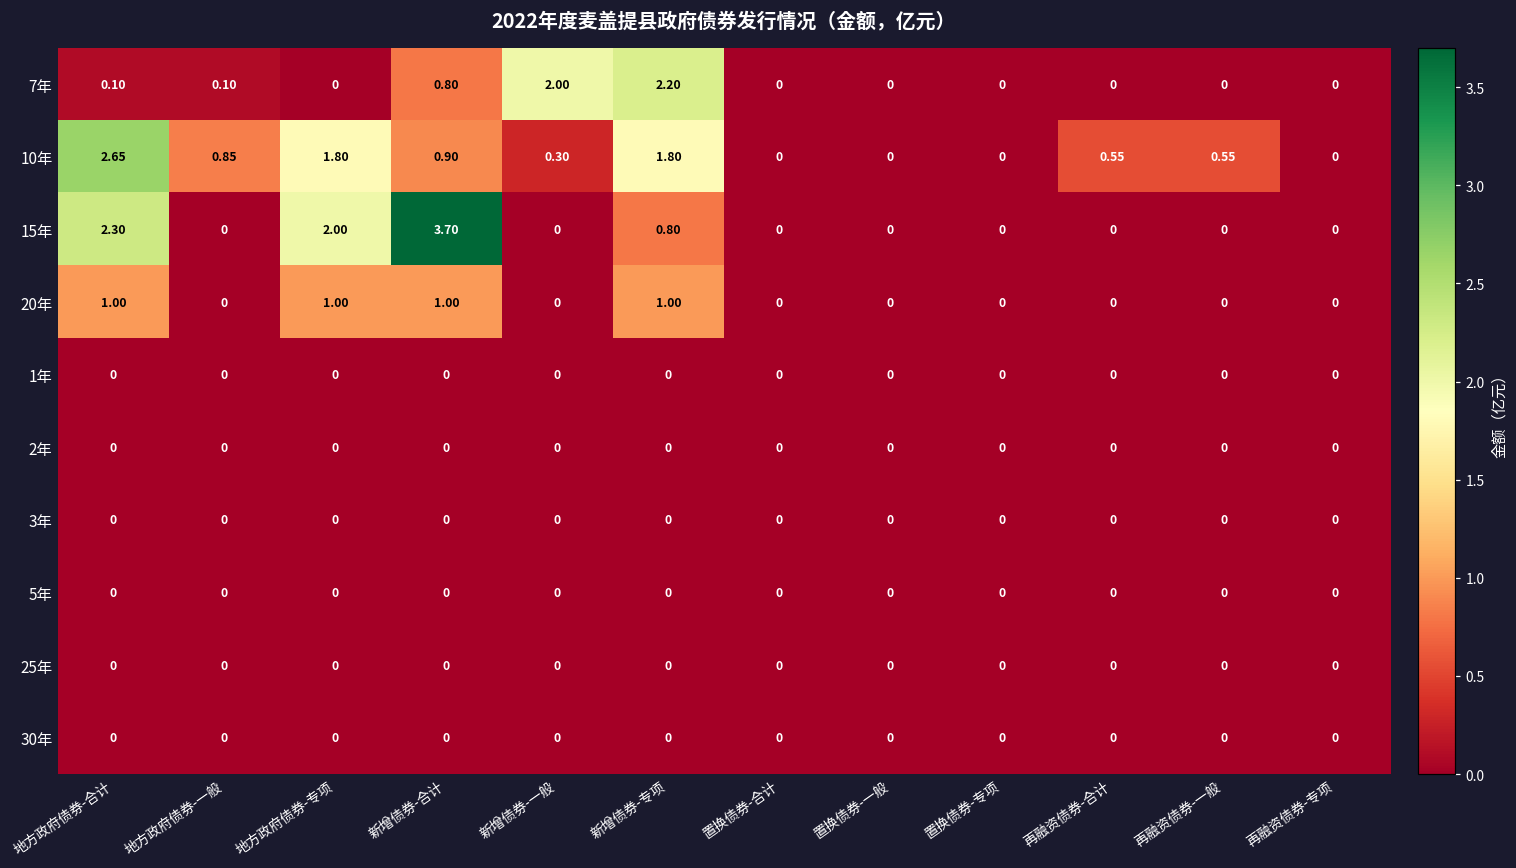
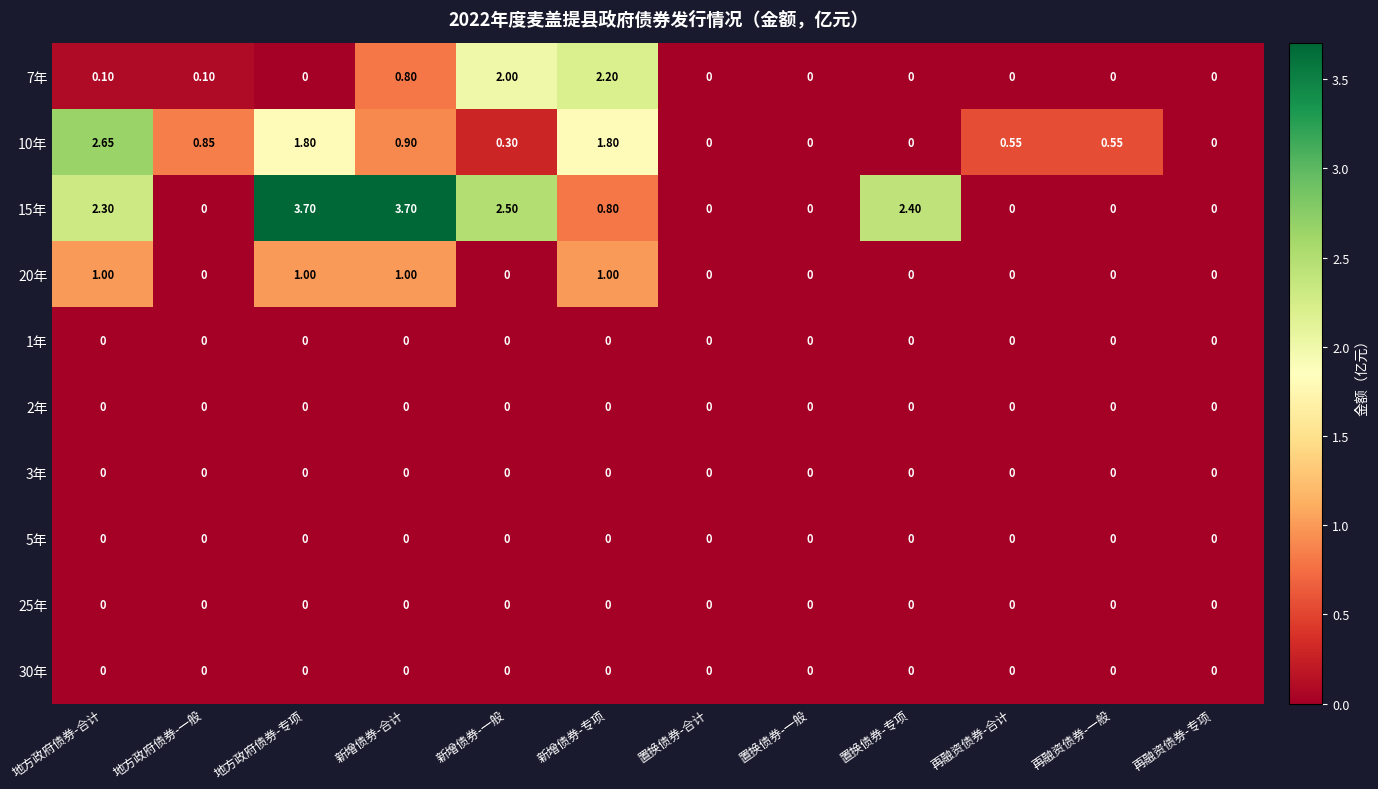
  {
    "7年": {
      "地方政府债券-合计": 0.10,
      "地方政府债券-一般": 0.10,
      "地方政府债券-专项": 0,
      "新增债券-合计": 0.80,
      "新增债券-一般": 2.00,
      "新增债券-专项": 2.20,
      "置换债券-合计": 0,
      "置换债券-一般": 0,
      "置换债券-专项": 0,
      "再融资债券-合计": 0,
      "再融资债券-一般": 0,
      "再融资债券-专项": 0
    },
    "10年": {
      "地方政府债券-合计": 2.65,
      "地方政府债券-一般": 0.85,
      "地方政府债券-专项": 1.80,
      "新增债券-合计": 0.90,
      "新增债券-一般": 0.30,
      "新增债券-专项": 1.80,
      "置换债券-合计": 0,
      "置换债券-一般": 0,
      "置换债券-专项": 0,
      "再融资债券-合计": 0.55,
      "再融资债券-一般": 0.55,
      "再融资债券-专项": 0
    },
    "15年": {
      "地方政府债券-合计": 2.30,
      "地方政府债券-一般": 0,
-     "地方政府债券-专项": 2.00,
+     "地方政府债券-专项": 3.70,
      "新增债券-合计": 3.70,
-     "新增债券-一般": 0,
+     "新增债券-一般": 2.50,
      "新增债券-专项": 0.80,
      "置换债券-合计": 0,
      "置换债券-一般": 0,
-     "置换债券-专项": 0,
+     "置换债券-专项": 2.40,
      "再融资债券-合计": 0,
      "再融资债券-一般": 0,
      "再融资债券-专项": 0
    },
    "20年": {
      "地方政府债券-合计": 1.00,
      "地方政府债券-一般": 0,
      "地方政府债券-专项": 1.00,
      "新增债券-合计": 1.00,
      "新增债券-一般": 0,
      "新增债券-专项": 1.00,
      "置换债券-合计": 0,
      "置换债券-一般": 0,
      "置换债券-专项": 0,
      "再融资债券-合计": 0,
      "再融资债券-一般": 0,
      "再融资债券-专项": 0
    },
    "1年": {
      "地方政府债券-合计": 0,
      "地方政府债券-一般": 0,
      "地方政府债券-专项": 0,
      "新增债券-合计": 0,
      "新增债券-一般": 0,
      "新增债券-专项": 0,
      "置换债券-合计": 0,
      "置换债券-一般": 0,
      "置换债券-专项": 0,
      "再融资债券-合计": 0,
      "再融资债券-一般": 0,
      "再融资债券-专项": 0
    },
    "2年": {
      "地方政府债券-合计": 0,
      "地方政府债券-一般": 0,
      "地方政府债券-专项": 0,
      "新增债券-合计": 0,
      "新增债券-一般": 0,
      "新增债券-专项": 0,
      "置换债券-合计": 0,
      "置换债券-一般": 0,
      "置换债券-专项": 0,
      "再融资债券-合计": 0,
      "再融资债券-一般": 0,
      "再融资债券-专项": 0
    },
    "3年": {
      "地方政府债券-合计": 0,
      "地方政府债券-一般": 0,
      "地方政府债券-专项": 0,
      "新增债券-合计": 0,
      "新增债券-一般": 0,
      "新增债券-专项": 0,
      "置换债券-合计": 0,
      "置换债券-一般": 0,
      "置换债券-专项": 0,
      "再融资债券-合计": 0,
      "再融资债券-一般": 0,
      "再融资债券-专项": 0
    },
    "5年": {
      "地方政府债券-合计": 0,
      "地方政府债券-一般": 0,
      "地方政府债券-专项": 0,
      "新增债券-合计": 0,
      "新增债券-一般": 0,
      "新增债券-专项": 0,
      "置换债券-合计": 0,
      "置换债券-一般": 0,
      "置换债券-专项": 0,
      "再融资债券-合计": 0,
      "再融资债券-一般": 0,
      "再融资债券-专项": 0
    },
    "25年": {
      "地方政府债券-合计": 0,
      "地方政府债券-一般": 0,
      "地方政府债券-专项": 0,
      "新增债券-合计": 0,
      "新增债券-一般": 0,
      "新增债券-专项": 0,
      "置换债券-合计": 0,
      "置换债券-一般": 0,
      "置换债券-专项": 0,
      "再融资债券-合计": 0,
      "再融资债券-一般": 0,
      "再融资债券-专项": 0
    },
    "30年": {
      "地方政府债券-合计": 0,
      "地方政府债券-一般": 0,
      "地方政府债券-专项": 0,
      "新增债券-合计": 0,
      "新增债券-一般": 0,
      "新增债券-专项": 0,
      "置换债券-合计": 0,
      "置换债券-一般": 0,
      "置换债券-专项": 0,
      "再融资债券-合计": 0,
      "再融资债券-一般": 0,
      "再融资债券-专项": 0
    }
  }
